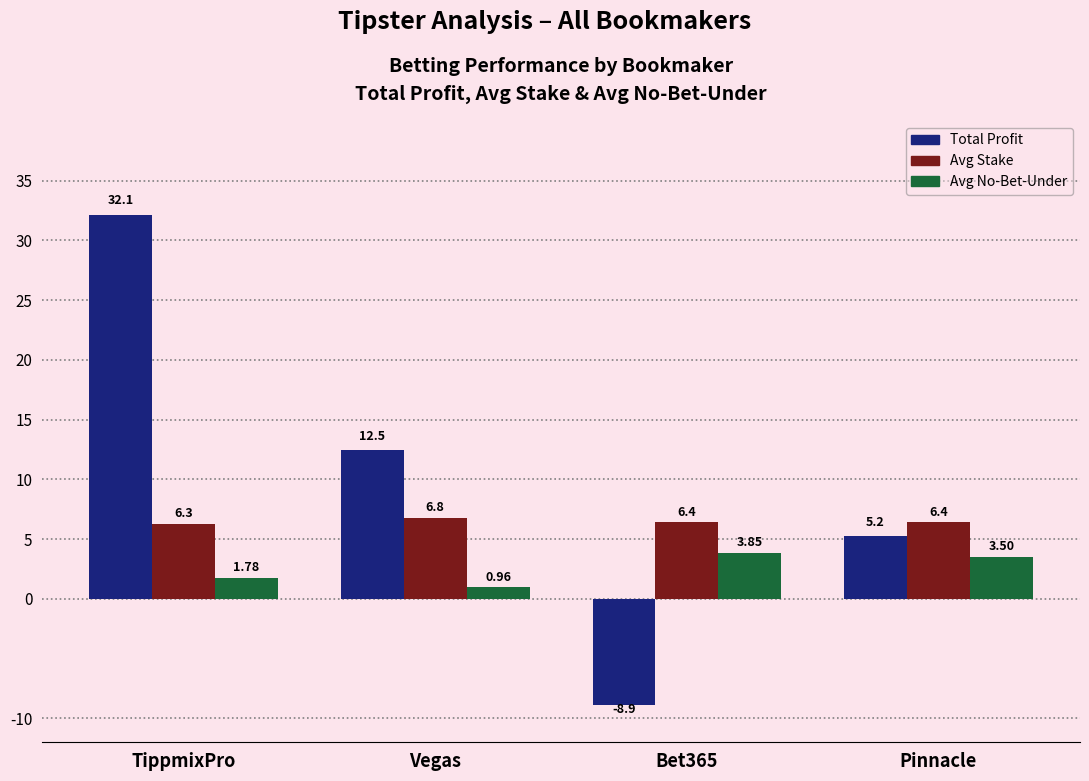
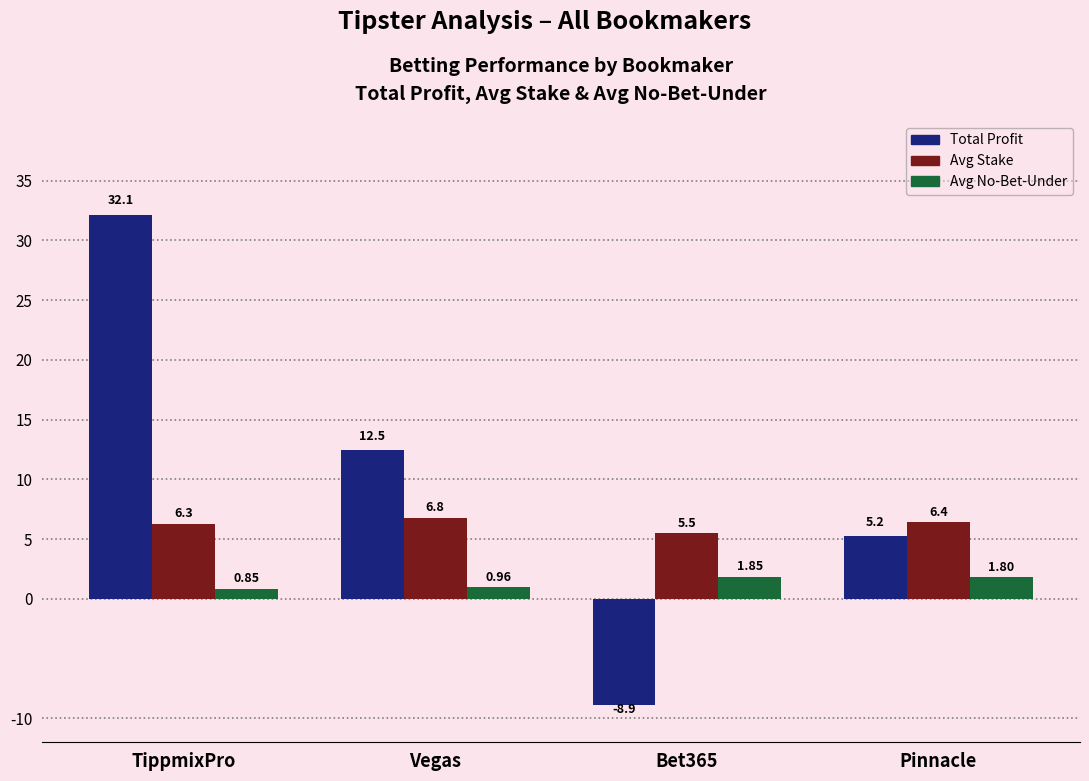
  {
    "Total Profit": {
      "TippmixPro": 32.1,
      "Vegas": 12.5,
      "Bet365": -8.9,
      "Pinnacle": 5.2
    },
    "Avg Stake": {
      "TippmixPro": 6.3,
      "Vegas": 6.8,
-     "Bet365": 6.4,
+     "Bet365": 5.5,
      "Pinnacle": 6.4
    },
    "Avg No-Bet-Under": {
-     "TippmixPro": 1.78,
+     "TippmixPro": 0.85,
      "Vegas": 0.96,
-     "Bet365": 3.85,
-     "Pinnacle": 3.50
+     "Bet365": 1.85,
+     "Pinnacle": 1.80
    }
  }
